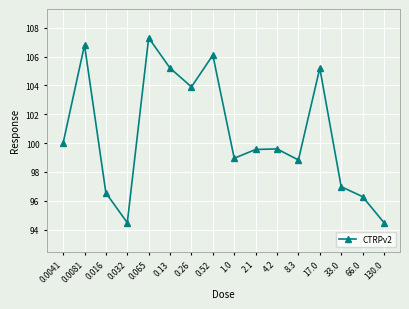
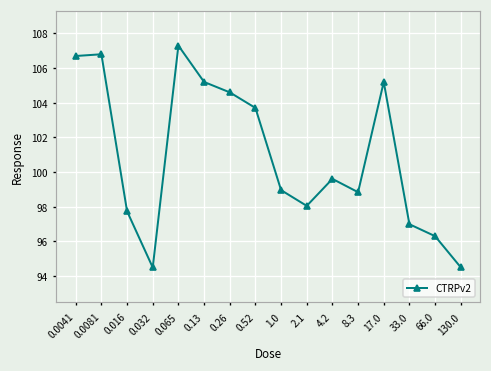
  {
-   "0.0041": 100.0,
+   "0.0041": 106.7,
    "0.0081": 106.8,
-   "0.016": 96.6,
+   "0.016": 97.7,
    "0.032": 94.5,
    "0.065": 107.3,
    "0.13": 105.2,
-   "0.26": 103.9,
-   "0.52": 106.1,
+   "0.26": 104.6,
+   "0.52": 103.7,
    "1.0": 99.0,
-   "2.1": 99.6,
+   "2.1": 98.0,
    "4.2": 99.6,
    "8.3": 98.8,
    "17.0": 105.2,
    "33.0": 97.0,
    "66.0": 96.3,
    "130.0": 94.5
  }
